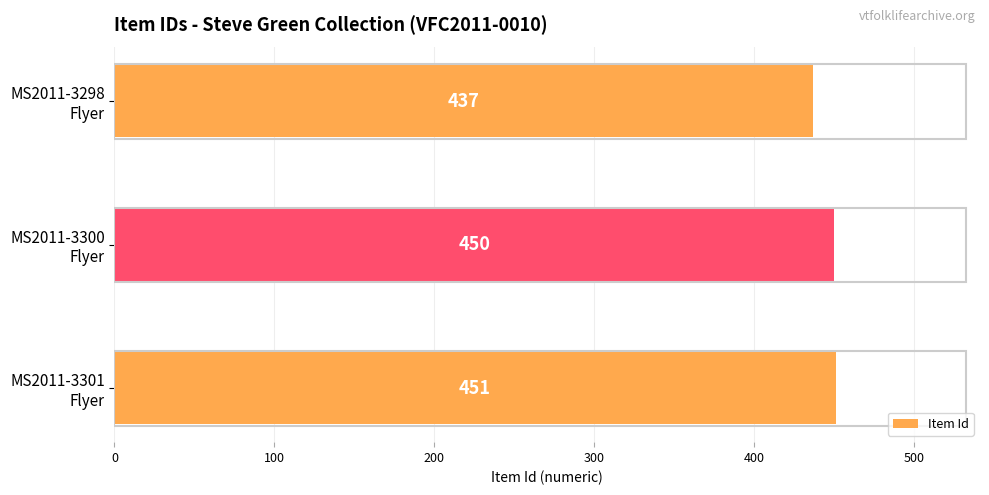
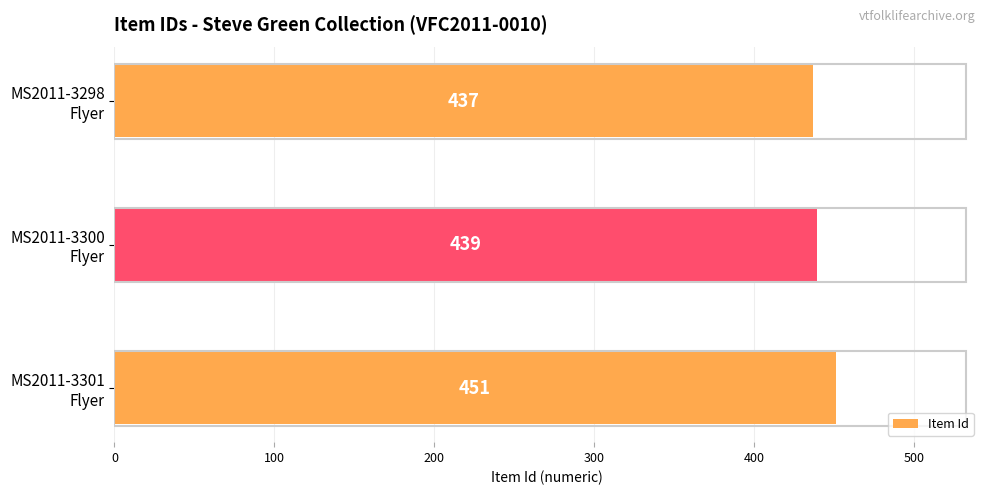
  {
    "MS2011-3298 Flyer": 437,
-   "MS2011-3300 Flyer": 450,
+   "MS2011-3300 Flyer": 439,
    "MS2011-3301 Flyer": 451
  }
